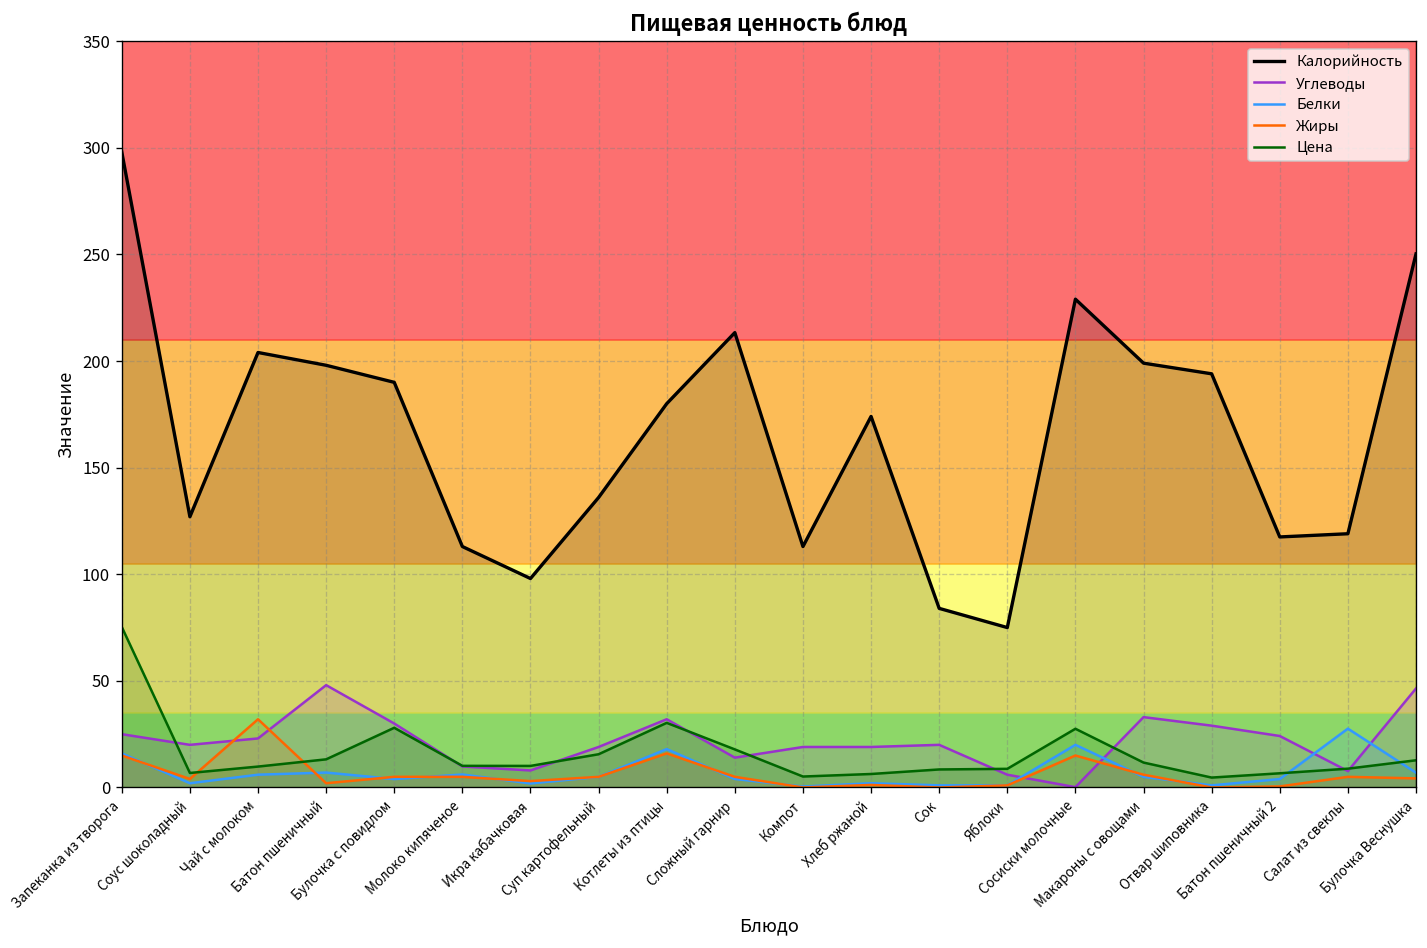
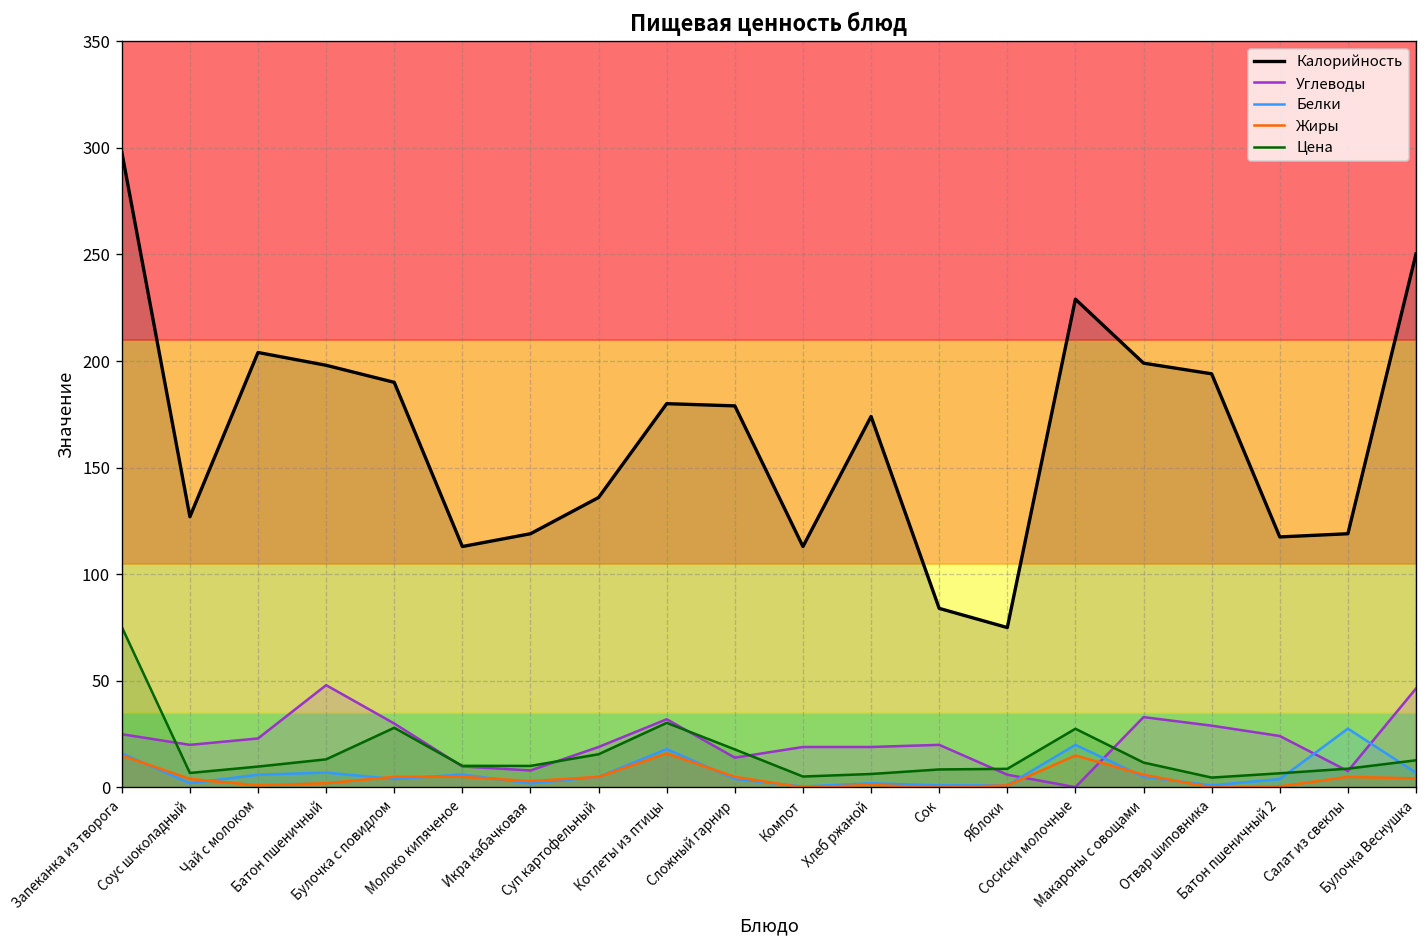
  {
    "Калорийность": {
      "Запеканка из творога": 298,
      "Соус шоколадный": 127,
      "Чай с молоком": 204,
      "Батон пшеничный": 198,
      "Булочка с повидлом": 190,
      "Молоко кипяченое": 113,
-     "Икра кабачковая": 98,
+     "Икра кабачковая": 119,
      "Суп картофельный": 136,
      "Котлеты из птицы": 180,
-     "Сложный гарнир": 213,
+     "Сложный гарнир": 179,
      "Компот": 113,
      "Хлеб ржаной": 174,
      "Сок": 84,
      "Яблоки": 75,
      "Сосиски молочные": 229,
      "Макароны с овощами": 199,
      "Отвар шиповника": 194,
      "Батон пшеничный 2": 118,
      "Салат из свеклы": 119,
      "Булочка Веснушка": 250
    },
    "Углеводы": {
      "Запеканка из творога": 25,
      "Соус шоколадный": 20,
      "Чай с молоком": 23,
      "Батон пшеничный": 48,
      "Булочка с повидлом": 30,
      "Икра кабачковая": 8,
      "Суп картофельный": 19,
      "Котлеты из птицы": 32,
      "Сложный гарнир": 14,
      "Компот": 19,
      "Хлеб ржаной": 19,
      "Сок": 20,
      "Яблоки": 6,
      "Сосиски молочные": 0,
      "Макароны с овощами": 33,
      "Отвар шиповника": 29,
      "Батон пшеничный 2": 24,
      "Булочка Веснушка": 46
    },
    "Белки": {
      "Соус шоколадный": 2,
      "Чай с молоком": 6,
      "Батон пшеничный": 7,
      "Котлеты из птицы": 18,
      "Сосиски молочные": 20,
      "Батон пшеничный 2": 4,
      "Салат из свеклы": 28,
      "Булочка Веснушка": 7
    },
    "Жиры": {
      "Соус шоколадный": 4,
-     "Чай с молоком": 32,
+     "Чай с молоком": 1,
      "Батон пшеничный": 2,
      "Котлеты из птицы": 16,
      "Сосиски молочные": 15,
      "Батон пшеничный 2": 1,
      "Салат из свеклы": 5,
      "Булочка Веснушка": 4
    },
    "Цена": {
      "Запеканка из творога": 75,
      "Соус шоколадный": 7,
      "Чай с молоком": 10,
      "Батон пшеничный": 13,
      "Булочка с повидлом": 28,
      "Икра кабачковая": 10,
      "Суп картофельный": 16,
      "Котлеты из птицы": 30,
      "Сложный гарнир": 18,
      "Компот": 5,
      "Хлеб ржаной": 6,
      "Сок": 8,
      "Яблоки": 9,
      "Сосиски молочные": 28,
      "Макароны с овощами": 12,
      "Отвар шиповника": 5,
      "Батон пшеничный 2": 7,
      "Булочка Веснушка": 13
    }
  }
